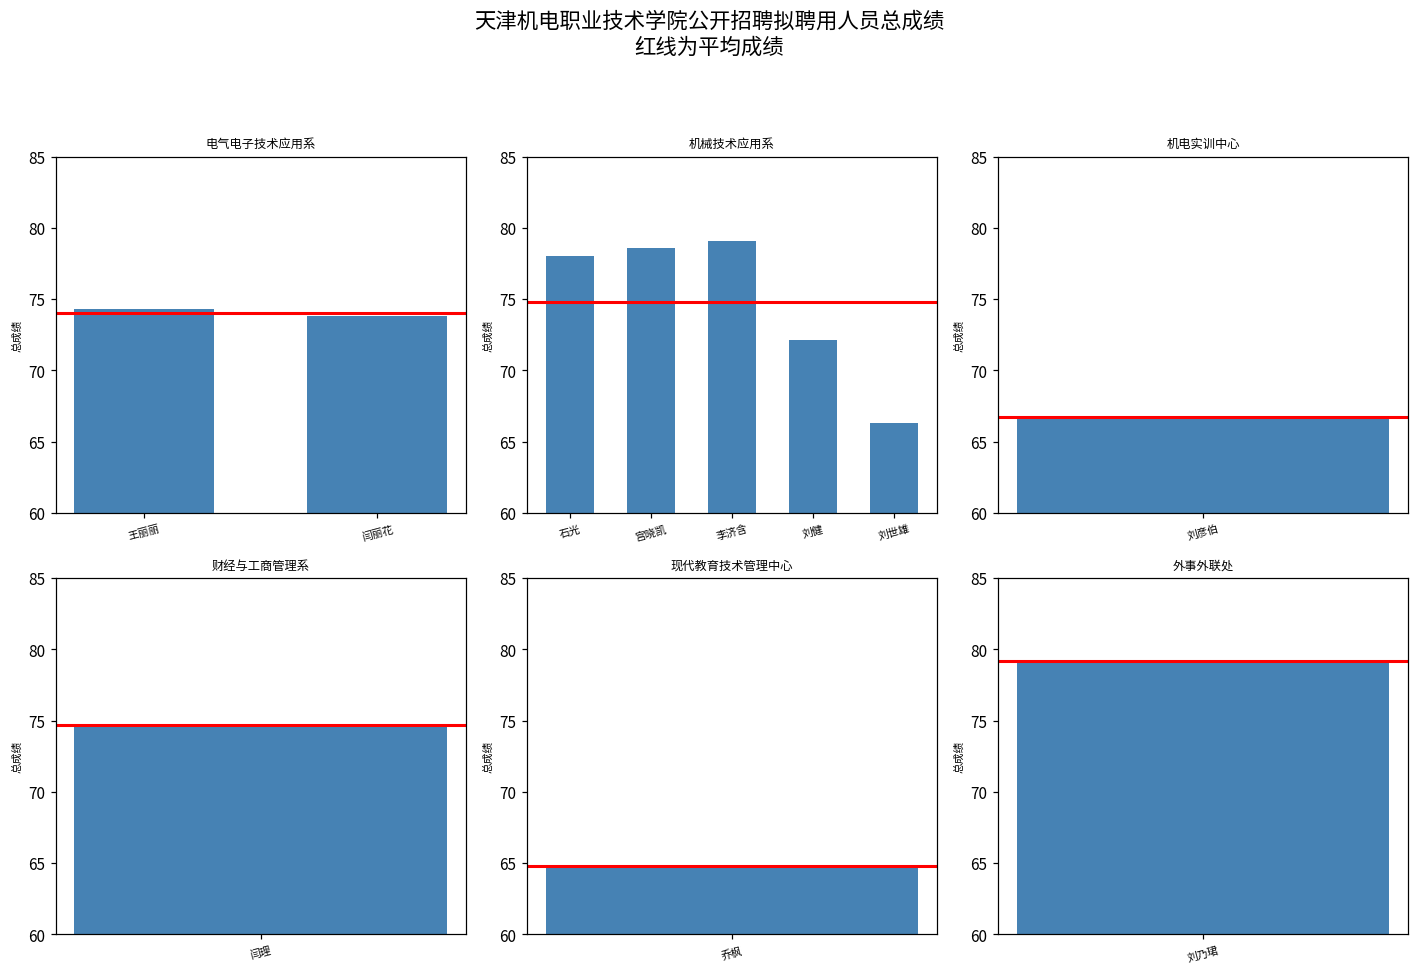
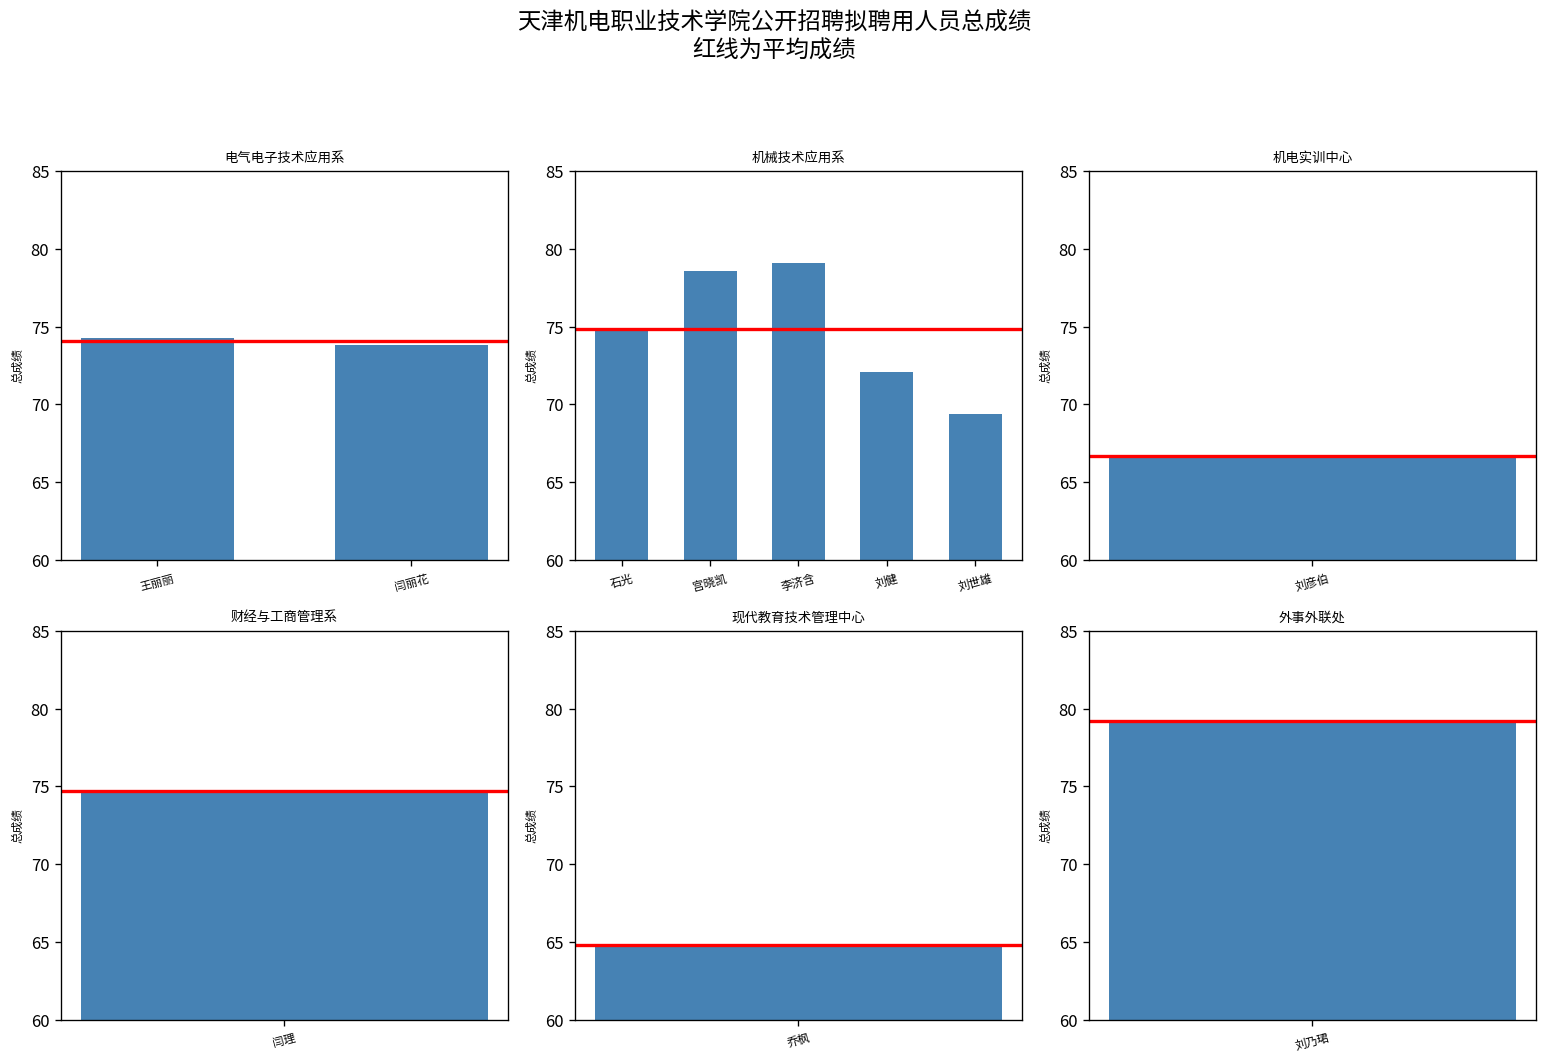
  {
    "电气电子技术应用系": {
      "王丽丽": 74.3,
      "闫丽花": 73.8
    },
    "机械技术应用系": {
-     "石光": 78.0,
+     "石光": 74.9,
      "宫晓凯": 78.6,
      "李济含": 79.1,
      "刘健": 72.1,
-     "刘世雄": 66.3
+     "刘世雄": 69.4
    },
    "机电实训中心": {
      "刘彦伯": 66.7
    },
    "财经与工商管理系": {
      "闫理": 74.7
    },
    "现代教育技术管理中心": {
      "乔枫": 64.8
    },
    "外事外联处": {
      "刘乃珺": 79.2
    }
  }
